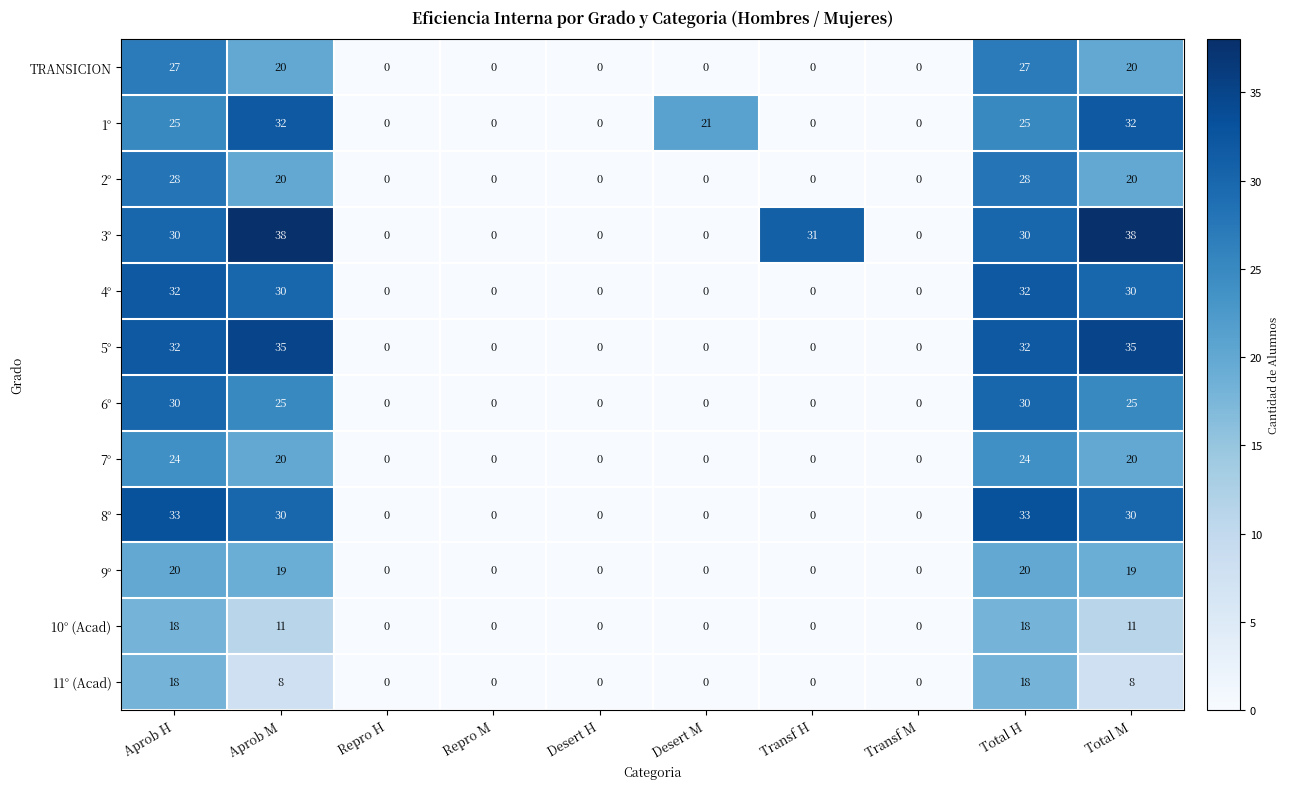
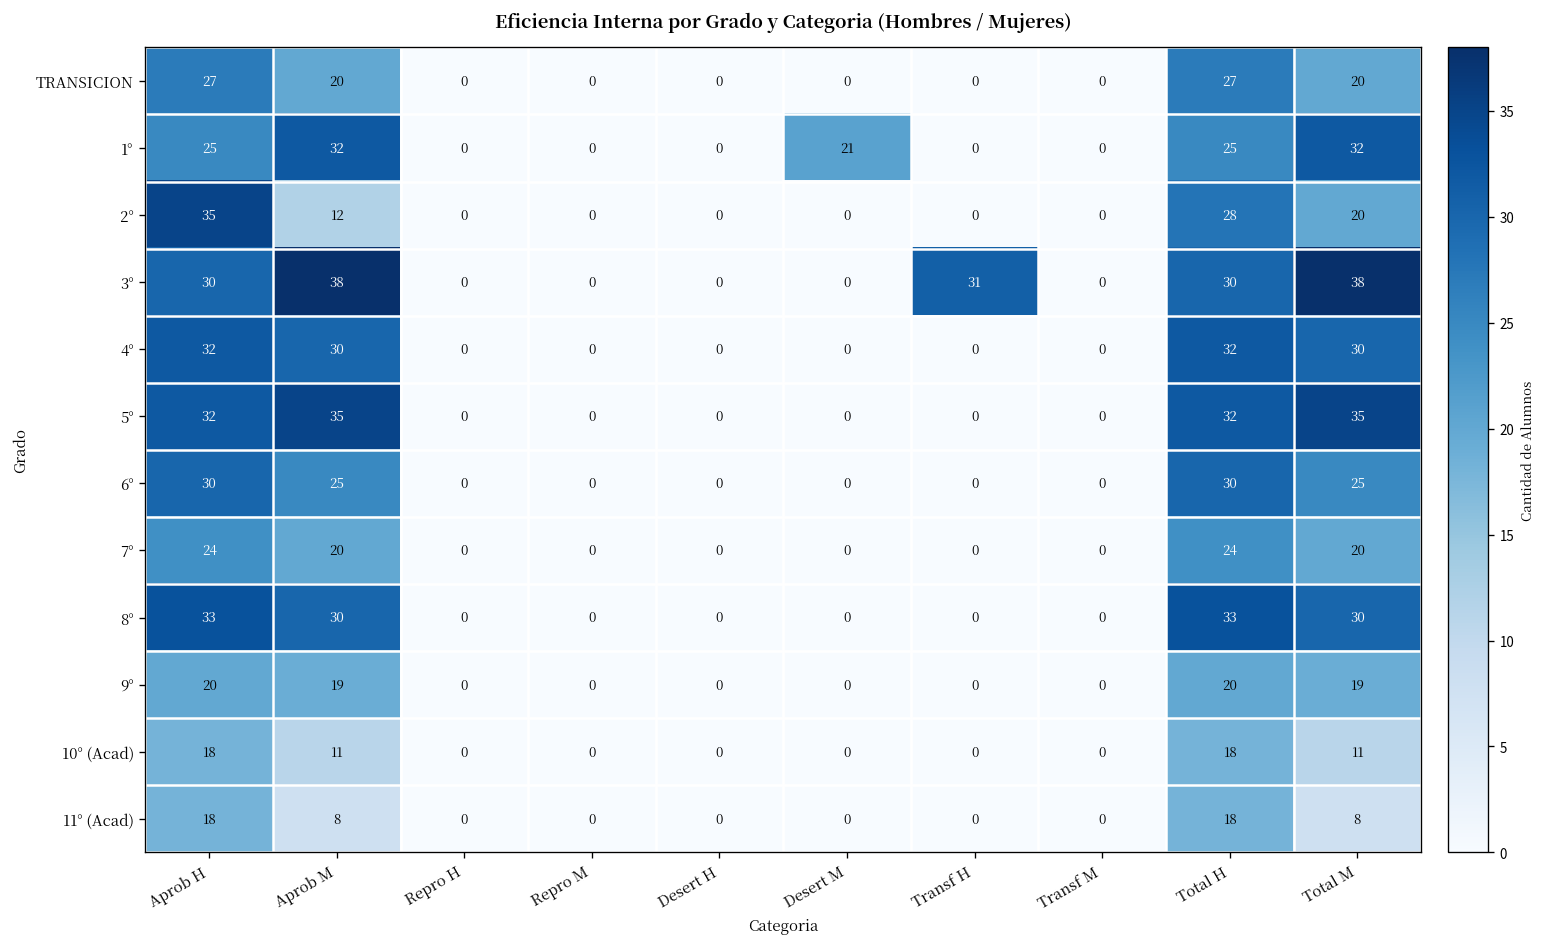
  {
    "TRANSICION": {
      "Aprob H": 27,
      "Aprob M": 20,
      "Repro H": 0,
      "Repro M": 0,
      "Desert H": 0,
      "Desert M": 0,
      "Transf H": 0,
      "Transf M": 0,
      "Total H": 27,
      "Total M": 20
    },
    "1°": {
      "Aprob H": 25,
      "Aprob M": 32,
      "Repro H": 0,
      "Repro M": 0,
      "Desert H": 0,
      "Desert M": 21,
      "Transf H": 0,
      "Transf M": 0,
      "Total H": 25,
      "Total M": 32
    },
    "2°": {
-     "Aprob H": 28,
-     "Aprob M": 20,
+     "Aprob H": 35,
+     "Aprob M": 12,
      "Repro H": 0,
      "Repro M": 0,
      "Desert H": 0,
      "Desert M": 0,
      "Transf H": 0,
      "Transf M": 0,
      "Total H": 28,
      "Total M": 20
    },
    "3°": {
      "Aprob H": 30,
      "Aprob M": 38,
      "Repro H": 0,
      "Repro M": 0,
      "Desert H": 0,
      "Desert M": 0,
      "Transf H": 31,
      "Transf M": 0,
      "Total H": 30,
      "Total M": 38
    },
    "4°": {
      "Aprob H": 32,
      "Aprob M": 30,
      "Repro H": 0,
      "Repro M": 0,
      "Desert H": 0,
      "Desert M": 0,
      "Transf H": 0,
      "Transf M": 0,
      "Total H": 32,
      "Total M": 30
    },
    "5°": {
      "Aprob H": 32,
      "Aprob M": 35,
      "Repro H": 0,
      "Repro M": 0,
      "Desert H": 0,
      "Desert M": 0,
      "Transf H": 0,
      "Transf M": 0,
      "Total H": 32,
      "Total M": 35
    },
    "6°": {
      "Aprob H": 30,
      "Aprob M": 25,
      "Repro H": 0,
      "Repro M": 0,
      "Desert H": 0,
      "Desert M": 0,
      "Transf H": 0,
      "Transf M": 0,
      "Total H": 30,
      "Total M": 25
    },
    "7°": {
      "Aprob H": 24,
      "Aprob M": 20,
      "Repro H": 0,
      "Repro M": 0,
      "Desert H": 0,
      "Desert M": 0,
      "Transf H": 0,
      "Transf M": 0,
      "Total H": 24,
      "Total M": 20
    },
    "8°": {
      "Aprob H": 33,
      "Aprob M": 30,
      "Repro H": 0,
      "Repro M": 0,
      "Desert H": 0,
      "Desert M": 0,
      "Transf H": 0,
      "Transf M": 0,
      "Total H": 33,
      "Total M": 30
    },
    "9°": {
      "Aprob H": 20,
      "Aprob M": 19,
      "Repro H": 0,
      "Repro M": 0,
      "Desert H": 0,
      "Desert M": 0,
      "Transf H": 0,
      "Transf M": 0,
      "Total H": 20,
      "Total M": 19
    },
    "10° (Acad)": {
      "Aprob H": 18,
      "Aprob M": 11,
      "Repro H": 0,
      "Repro M": 0,
      "Desert H": 0,
      "Desert M": 0,
      "Transf H": 0,
      "Transf M": 0,
      "Total H": 18,
      "Total M": 11
    },
    "11° (Acad)": {
      "Aprob H": 18,
      "Aprob M": 8,
      "Repro H": 0,
      "Repro M": 0,
      "Desert H": 0,
      "Desert M": 0,
      "Transf H": 0,
      "Transf M": 0,
      "Total H": 18,
      "Total M": 8
    }
  }
